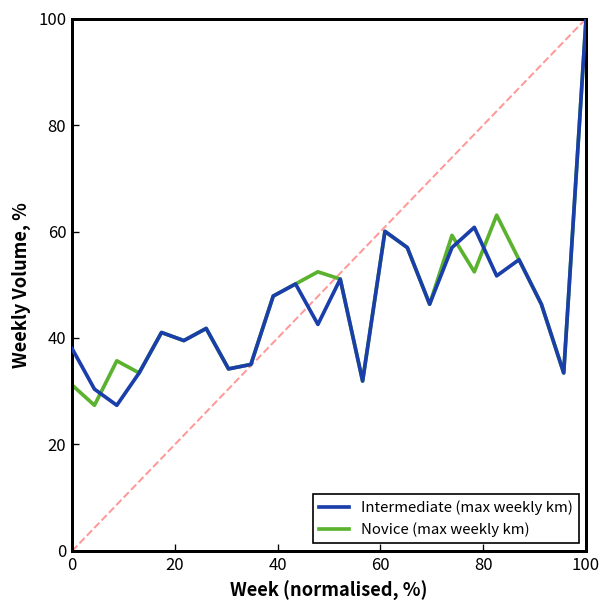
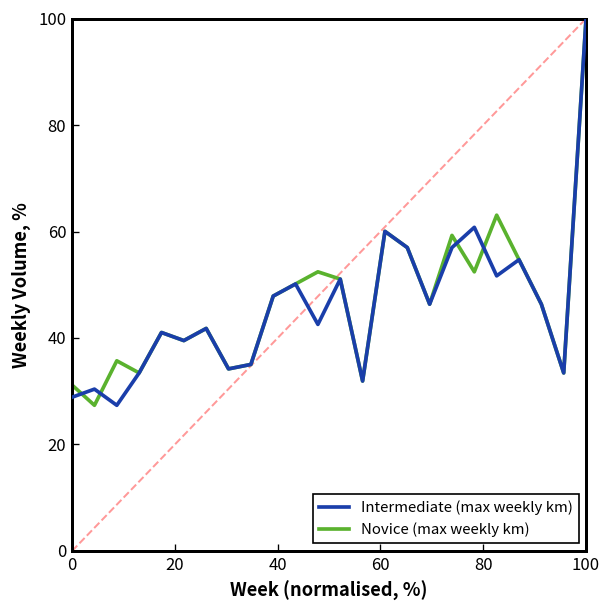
  {
    "Intermediate (max weekly km)": {
-     "0": 38
+     "0": 29
    },
    "Novice (max weekly km)": {
      "0": 31
    }
  }
